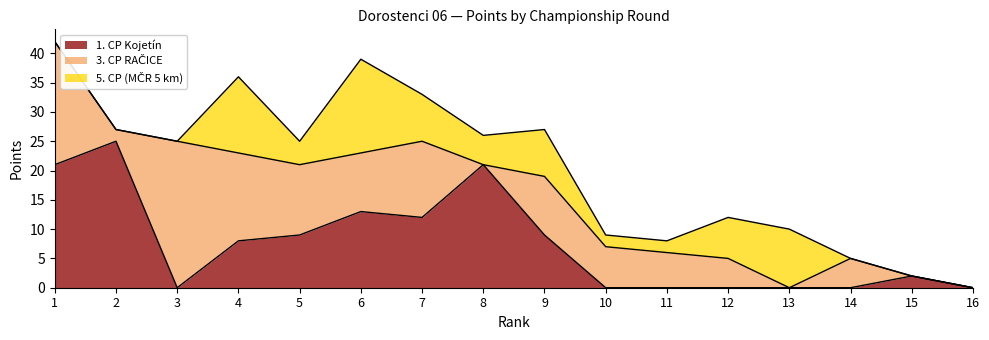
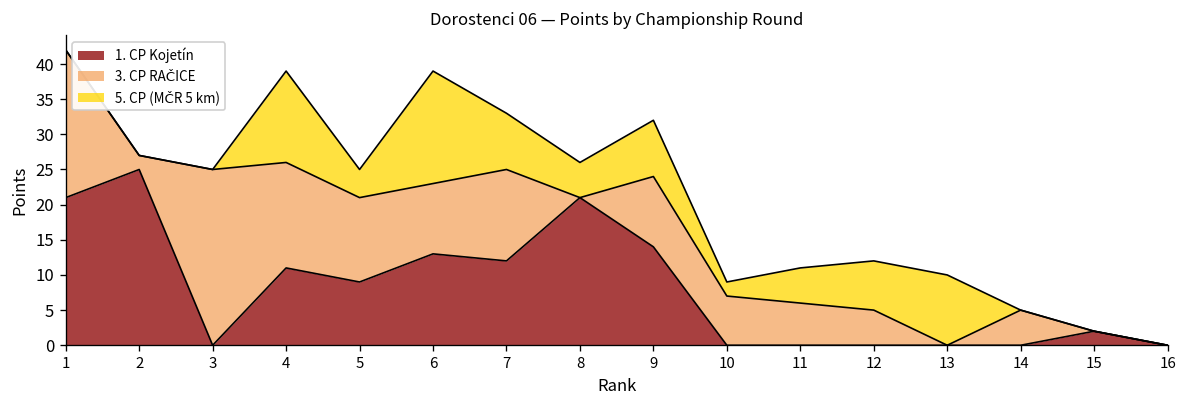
  {
    "1. CP Kojetín": {
      "1": 21,
      "2": 25,
      "3": 0,
-     "4": 8,
+     "4": 11,
      "5": 9,
      "6": 13,
      "7": 12,
-     "9": 9,
+     "9": 14,
      "10": 0,
      "11": 0,
      "12": 0,
      "14": 0
    },
    "3. CP RAČICE": {
      "4": 15,
      "5": 12,
      "6": 10,
      "7": 13,
      "9": 10,
      "10": 7,
      "11": 6,
      "12": 5
    },
    "5. CP (MČR 5 km)": {
      "4": 13,
      "5": 4,
      "6": 16,
      "7": 8,
      "8": 5,
      "9": 8,
      "10": 2,
-     "11": 2,
+     "11": 5,
      "12": 7,
      "13": 10
    }
  }
